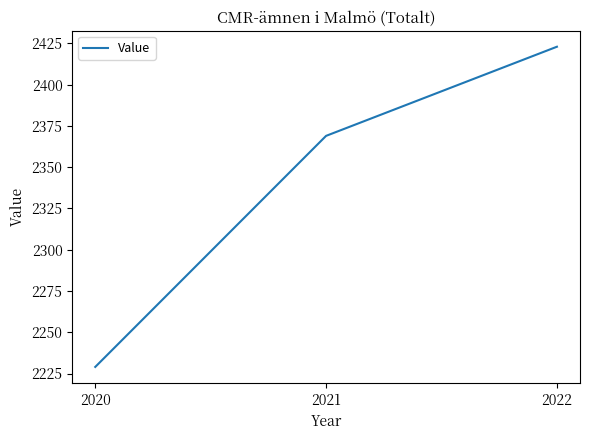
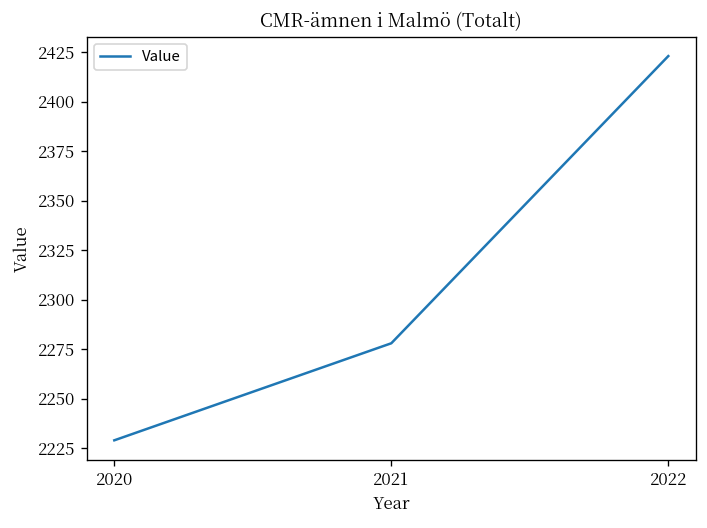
  {
    "2020": 2229,
-   "2021": 2369,
+   "2021": 2278,
    "2022": 2423
  }
